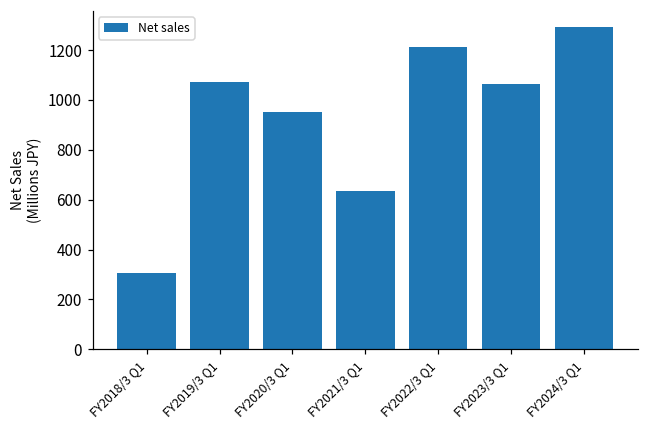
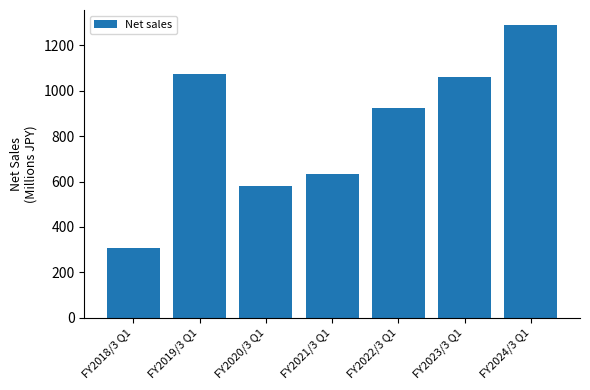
  {
    "FY2018/3 Q1": 310,
    "FY2019/3 Q1": 1070,
-   "FY2020/3 Q1": 950,
+   "FY2020/3 Q1": 580,
    "FY2021/3 Q1": 640,
-   "FY2022/3 Q1": 1210,
+   "FY2022/3 Q1": 930,
    "FY2023/3 Q1": 1060,
    "FY2024/3 Q1": 1290
  }
